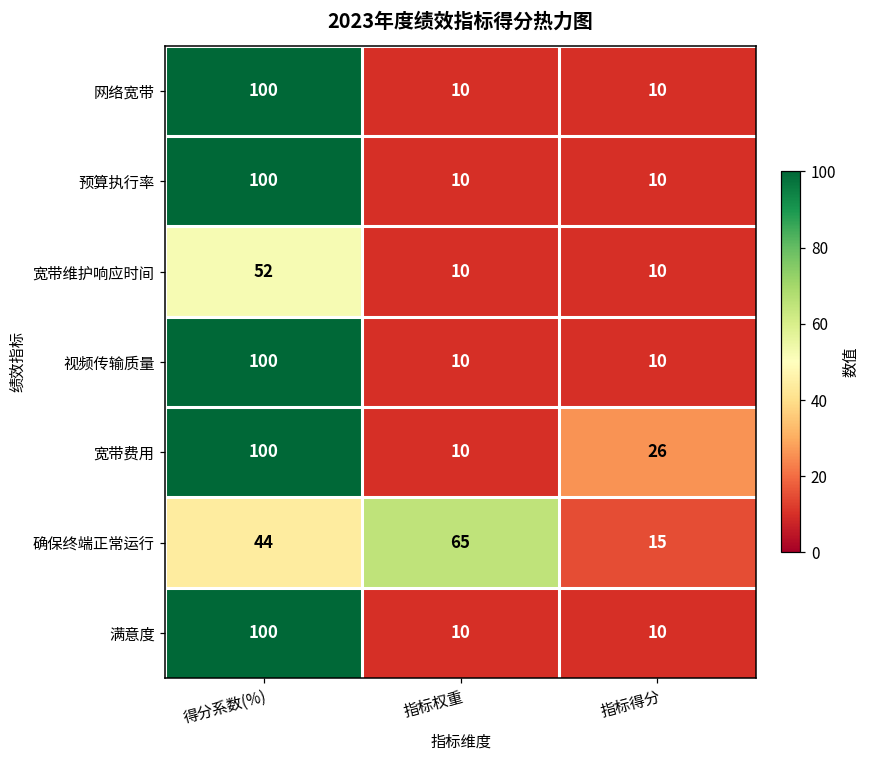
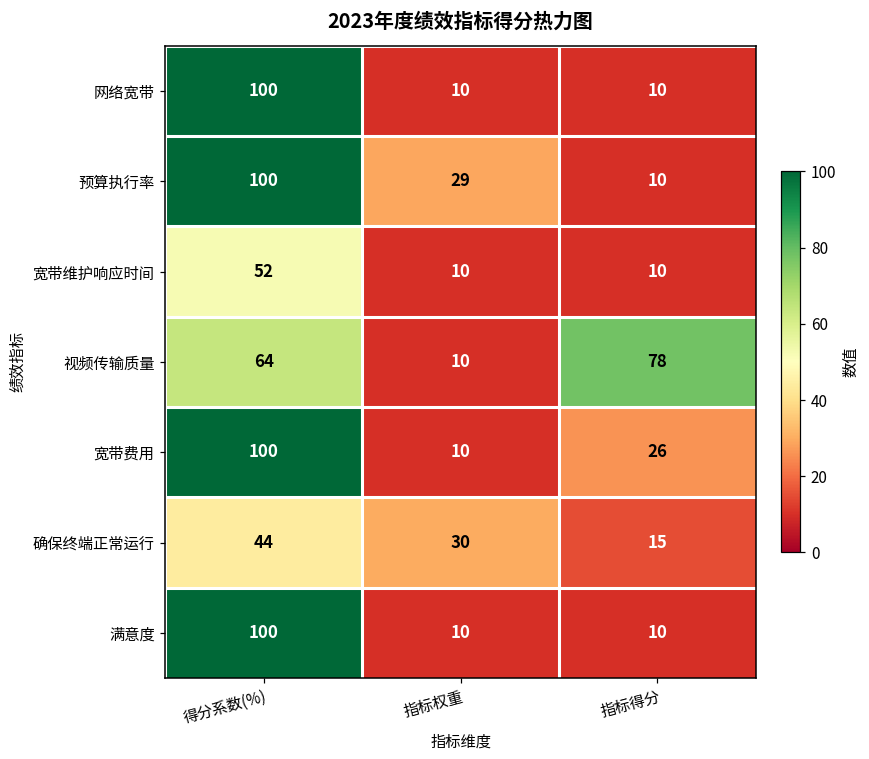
  {
    "网络宽带": {
      "得分系数(%)": 100,
      "指标权重": 10,
      "指标得分": 10
    },
    "预算执行率": {
      "得分系数(%)": 100,
-     "指标权重": 10,
+     "指标权重": 29,
      "指标得分": 10
    },
    "宽带维护响应时间": {
      "得分系数(%)": 52,
      "指标权重": 10,
      "指标得分": 10
    },
    "视频传输质量": {
-     "得分系数(%)": 100,
+     "得分系数(%)": 64,
      "指标权重": 10,
-     "指标得分": 10
+     "指标得分": 78
    },
    "宽带费用": {
      "得分系数(%)": 100,
      "指标权重": 10,
      "指标得分": 26
    },
    "确保终端正常运行": {
      "得分系数(%)": 44,
-     "指标权重": 65,
+     "指标权重": 30,
      "指标得分": 15
    },
    "满意度": {
      "得分系数(%)": 100,
      "指标权重": 10,
      "指标得分": 10
    }
  }
